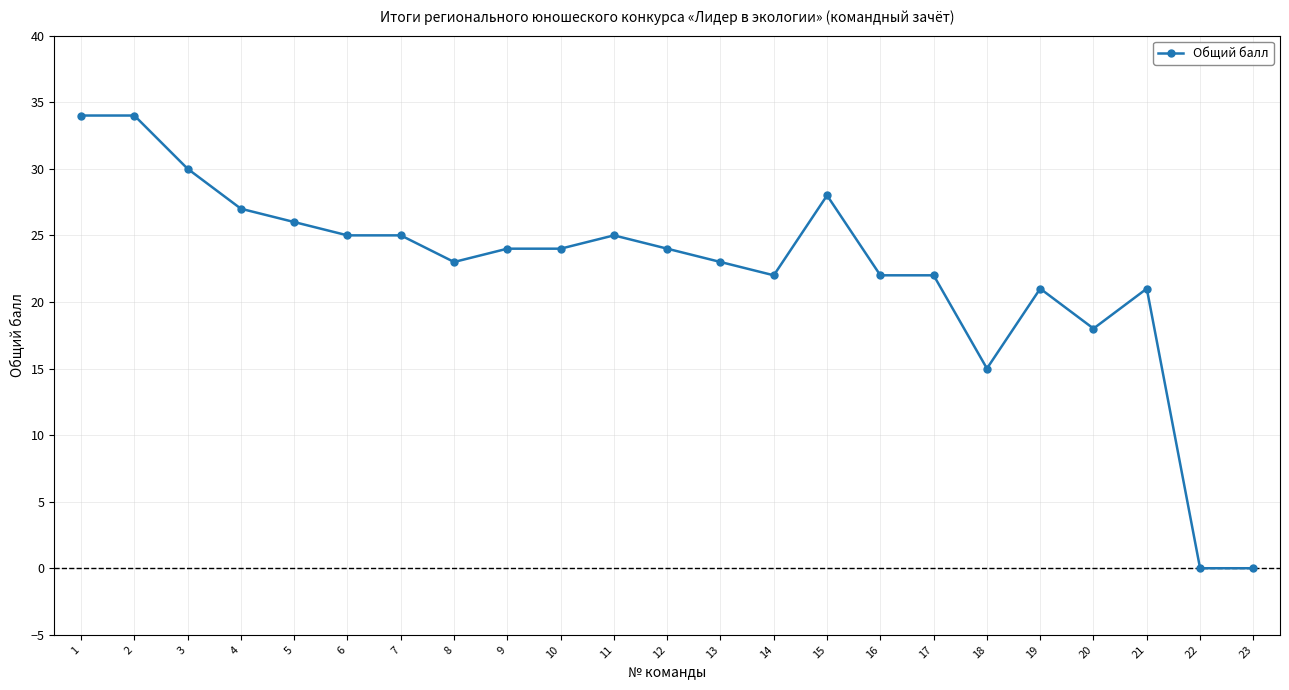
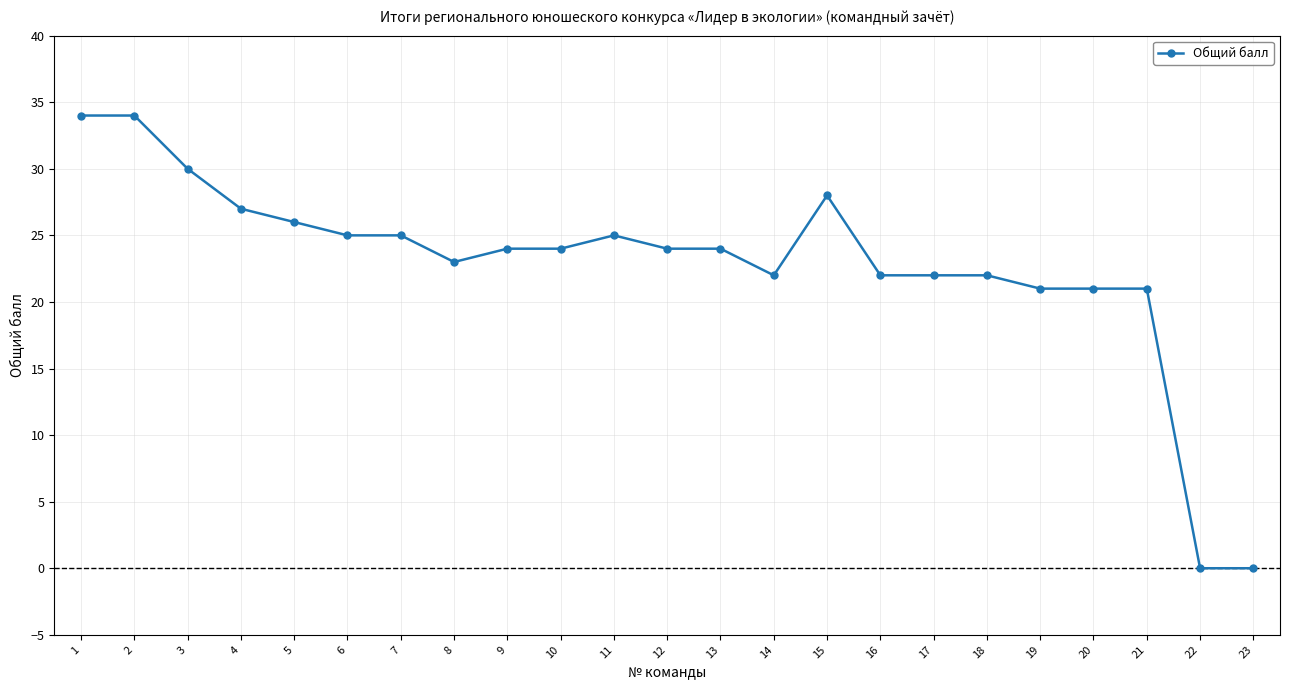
  {
    "1": 34,
    "2": 34,
    "3": 30,
    "4": 27,
    "5": 26,
    "6": 25,
    "7": 25,
    "8": 23,
    "9": 24,
    "10": 24,
    "11": 25,
    "12": 24,
-   "13": 23,
+   "13": 24,
    "14": 22,
    "15": 28,
    "16": 22,
    "17": 22,
-   "18": 15,
+   "18": 22,
    "19": 21,
-   "20": 18,
+   "20": 21,
    "21": 21,
    "22": 0,
    "23": 0
  }
